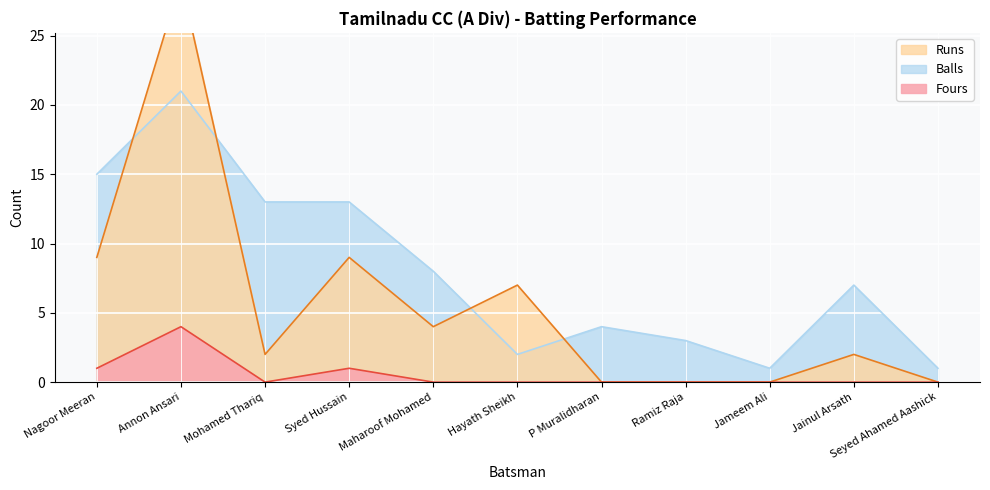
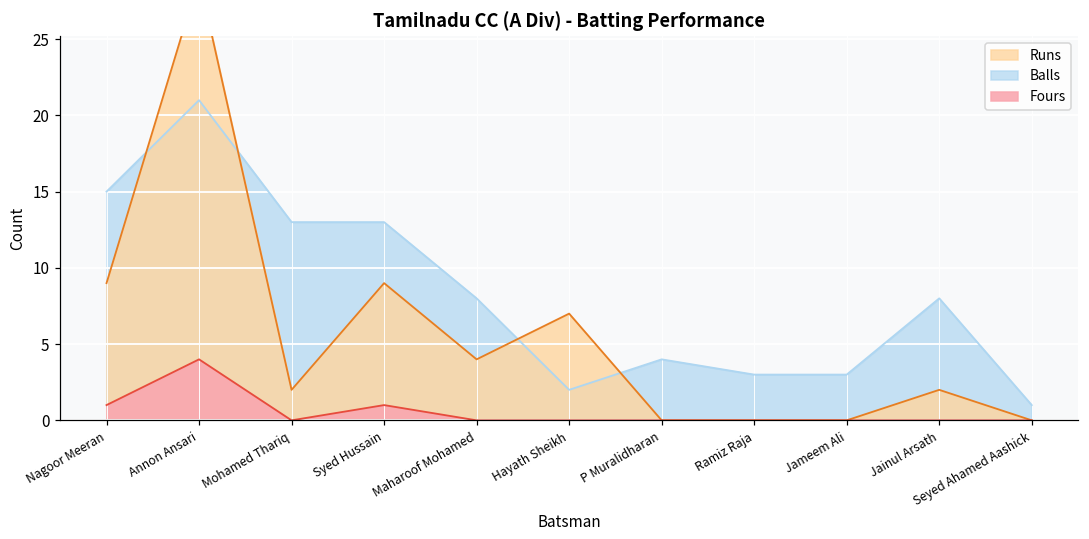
  {
    "Balls": {
      "Nagoor Meeran": 15,
      "Annon Ansari": 21,
      "Mohamed Thariq": 13,
      "Syed Hussain": 13,
      "Maharoof Mohamed": 8,
      "Hayath Sheikh": 2,
      "P Muralidharan": 4,
      "Ramiz Raja": 3,
-     "Jameem Ali": 1,
-     "Jainul Arsath": 7,
+     "Jameem Ali": 3,
+     "Jainul Arsath": 8,
      "Seyed Ahamed Aashick": 1
    }
  }
